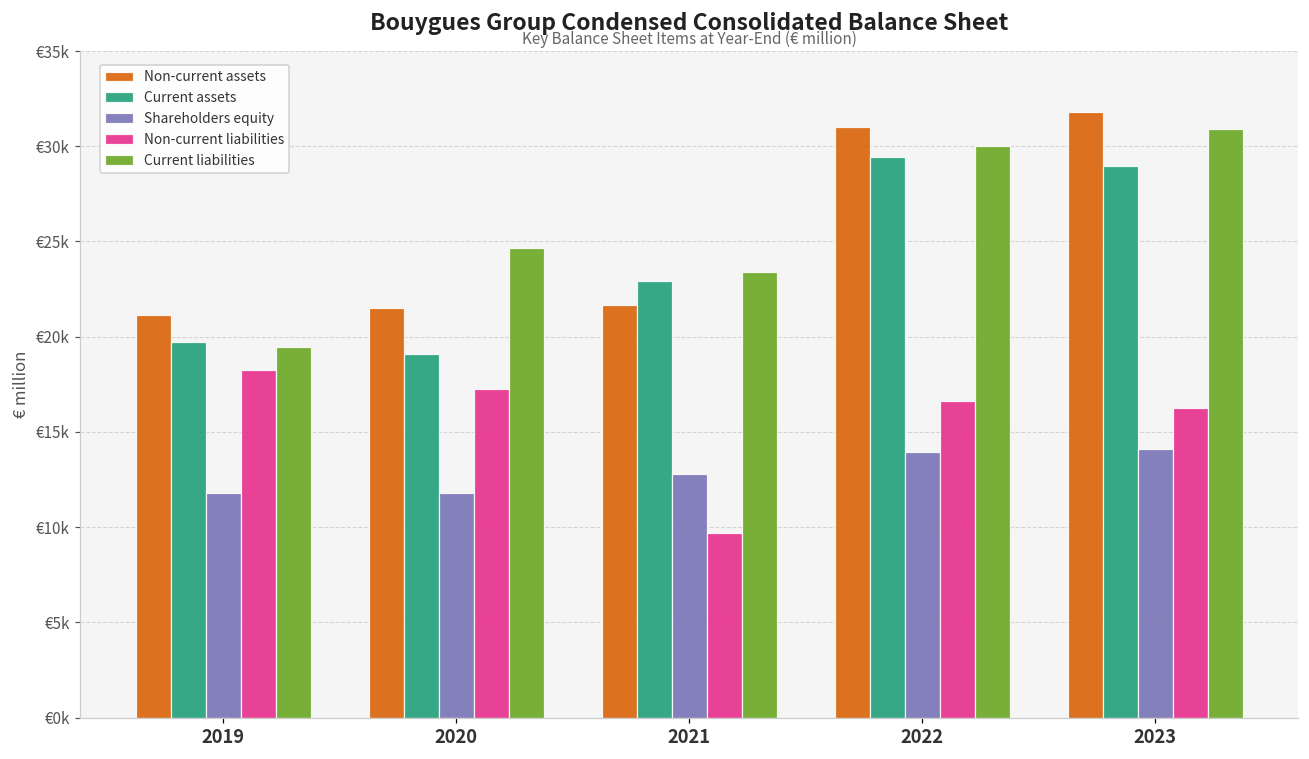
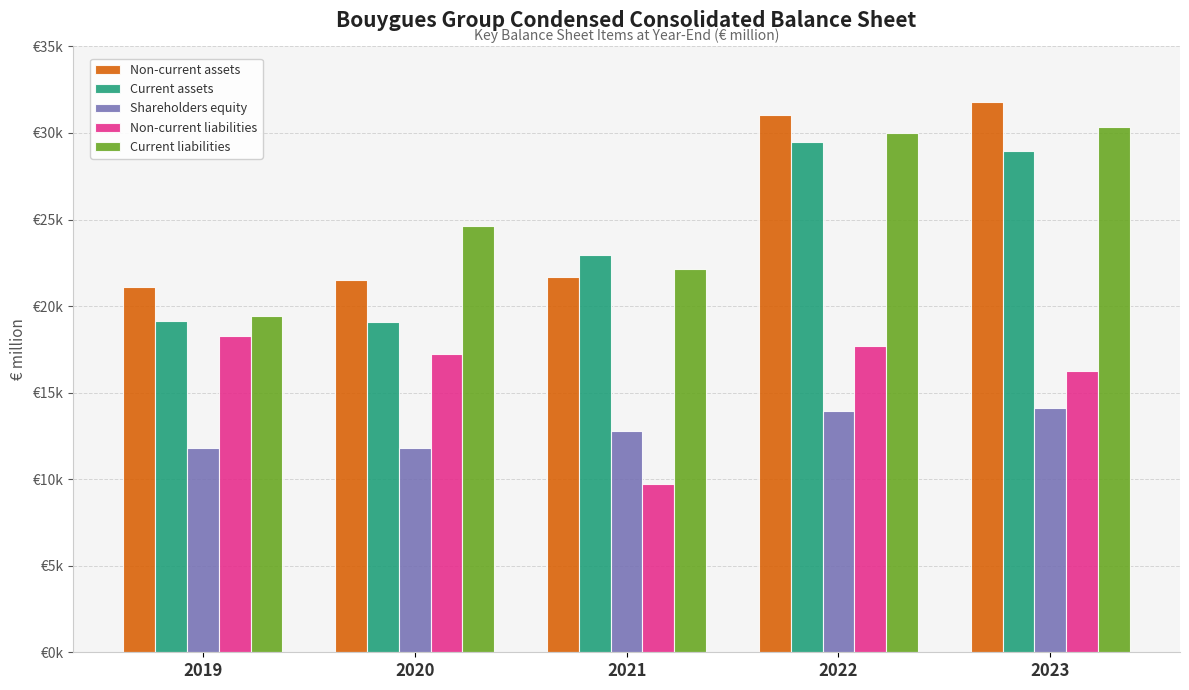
  {
    "Non-current assets": {
      "2019": "€21100",
      "2020": "€21500",
      "2021": "€21700",
      "2022": "€31000",
      "2023": "€31800"
    },
    "Current assets": {
-     "2019": "€19700",
+     "2019": "€19100",
      "2020": "€19100",
      "2021": "€22900",
      "2022": "€29500",
      "2023": "€29000"
    },
    "Shareholders equity": {
      "2019": "€11800",
      "2020": "€11800",
      "2021": "€12800",
      "2022": "€13900",
      "2023": "€14100"
    },
    "Non-current liabilities": {
      "2019": "€18300",
      "2020": "€17200",
      "2021": "€9700",
-     "2022": "€16600",
+     "2022": "€17700",
      "2023": "€16300"
    },
    "Current liabilities": {
      "2019": "€19400",
      "2020": "€24700",
-     "2021": "€23400",
+     "2021": "€22100",
      "2022": "€30000",
-     "2023": "€30900"
+     "2023": "€30400"
    }
  }
